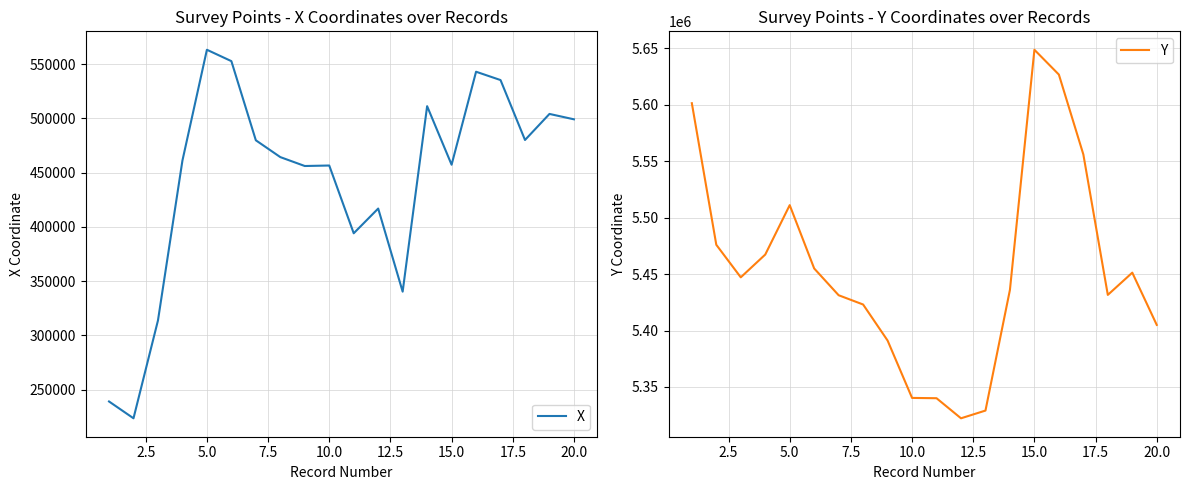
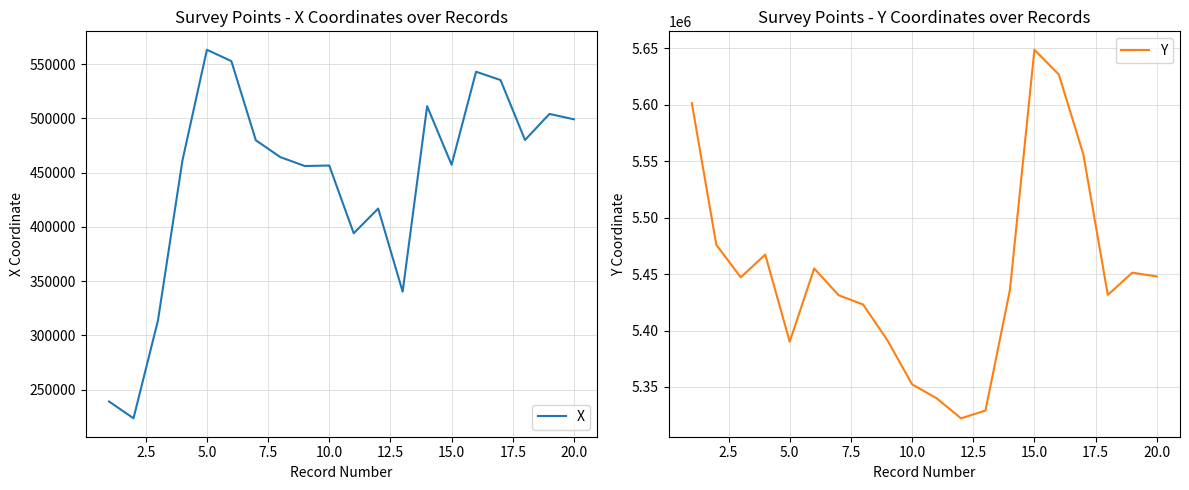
  {
    "Survey Points - X Coordinates over Records": {
      "5.0": 563000,
      "10.0": 457000,
      "15.0": 457000,
      "20.0": 499000
    },
    "Survey Points - Y Coordinates over Records": {
-     "5.0": 5511000,
-     "10.0": 5340000,
+     "5.0": 5390000,
+     "10.0": 5352000,
      "15.0": 5649000,
-     "20.0": 5405000
+     "20.0": 5448000
    }
  }
